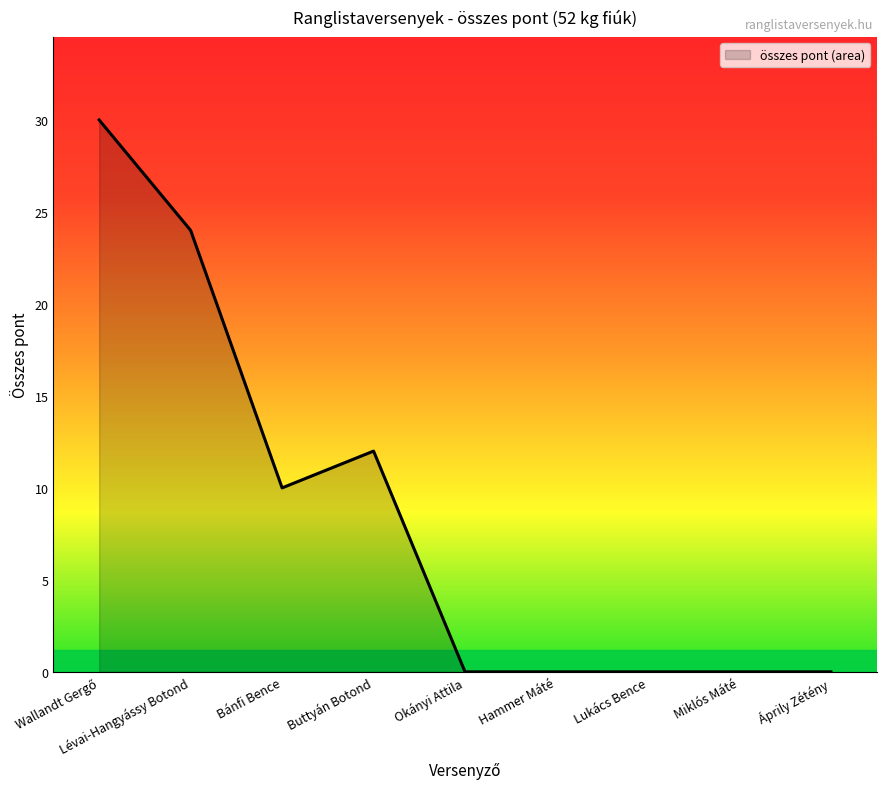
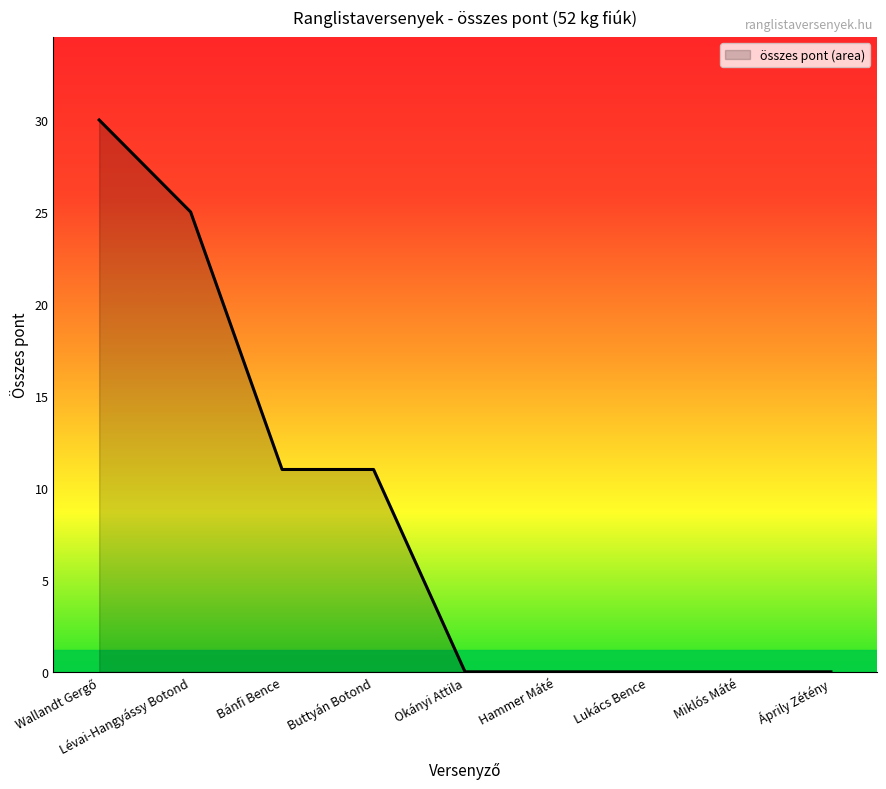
  {
    "Wallandt Gergő": 30,
-   "Lévai-Hangyássy Botond": 24,
-   "Bánfi Bence": 10,
-   "Buttyán Botond": 12
+   "Lévai-Hangyássy Botond": 25,
+   "Bánfi Bence": 11,
+   "Buttyán Botond": 11
  }
